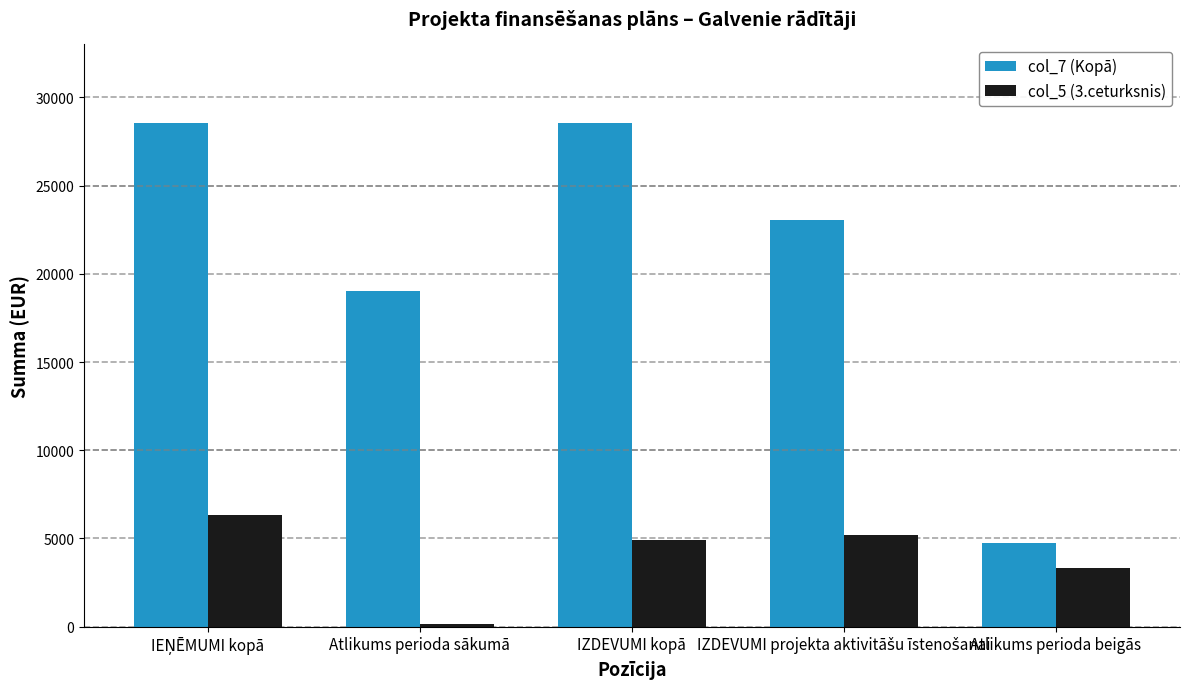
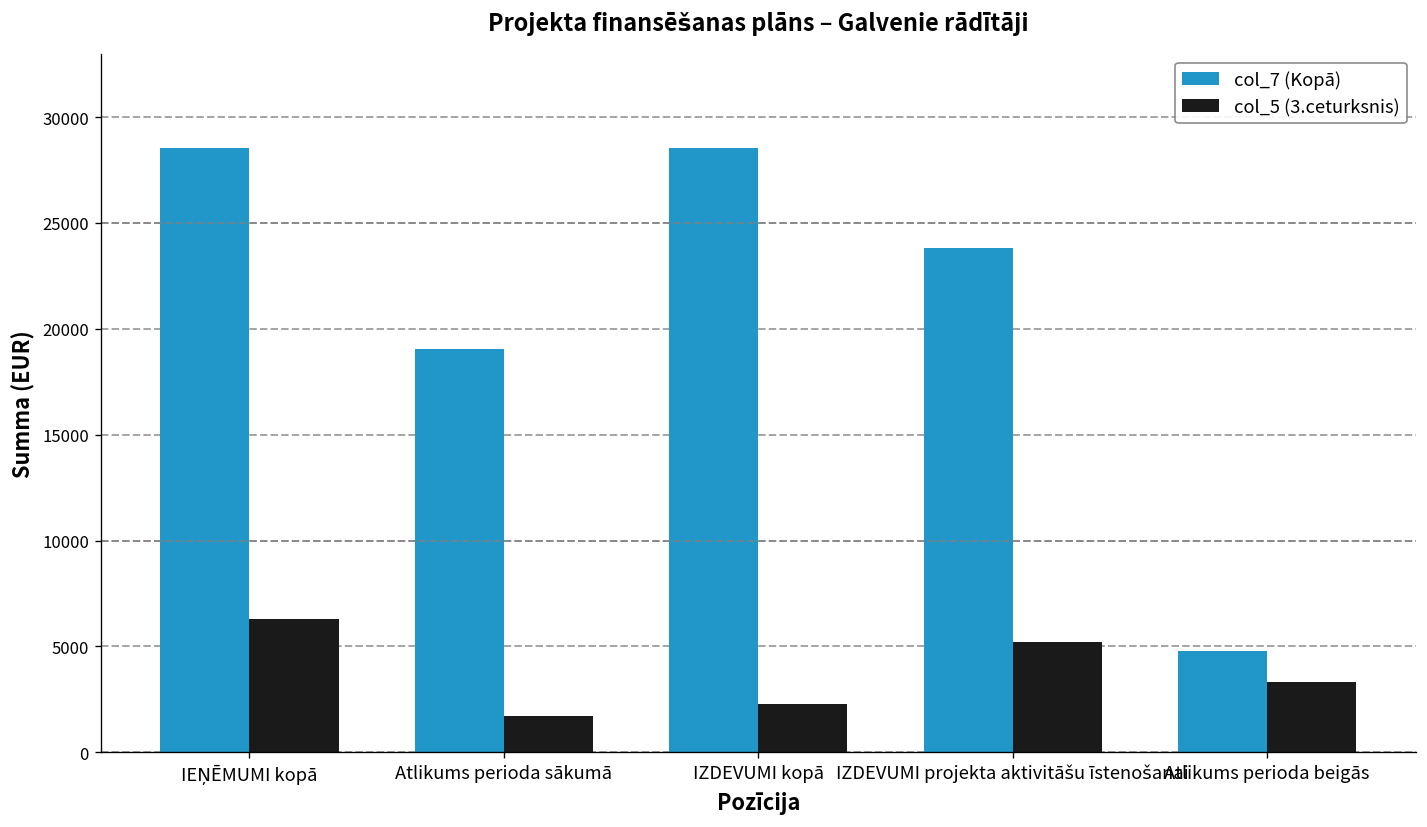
  {
    "col_7 (Kopā)": {
      "IEŅĒMUMI kopā": 28600,
      "Atlikums perioda sākumā": 19000,
      "IZDEVUMI kopā": 28600,
-     "IZDEVUMI projekta aktivitāšu īstenošanai": 23100,
+     "IZDEVUMI projekta aktivitāšu īstenošanai": 23800,
      "Atlikums perioda beigās": 4800
    },
    "col_5 (3.ceturksnis)": {
      "IEŅĒMUMI kopā": 6300,
-     "Atlikums perioda sākumā": 200,
-     "IZDEVUMI kopā": 4900,
+     "Atlikums perioda sākumā": 1700,
+     "IZDEVUMI kopā": 2300,
      "IZDEVUMI projekta aktivitāšu īstenošanai": 5200,
      "Atlikums perioda beigās": 3300
    }
  }
